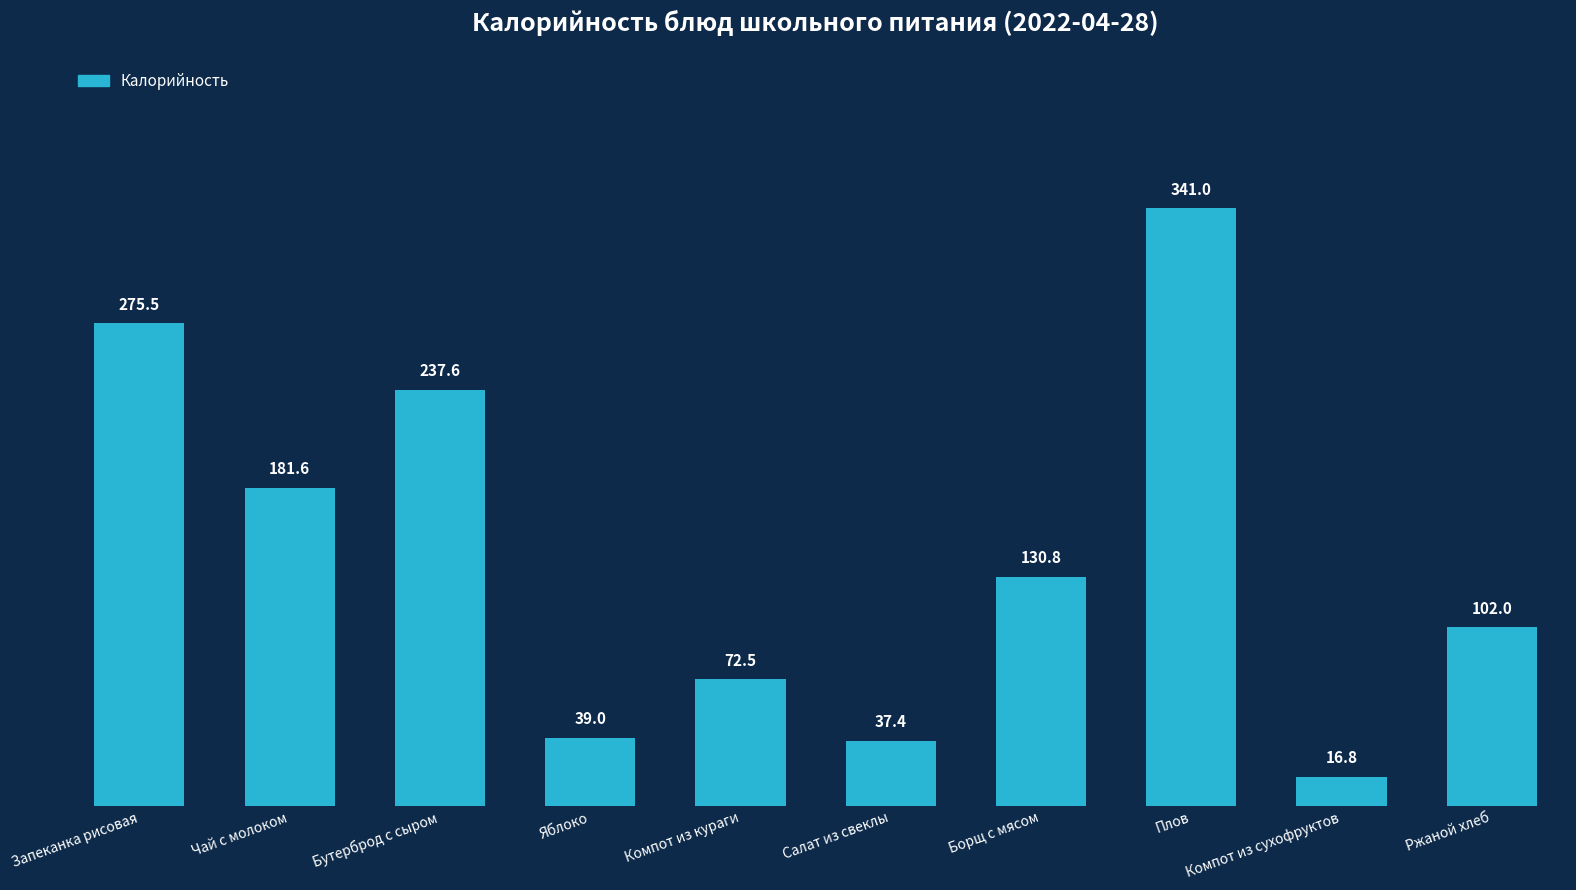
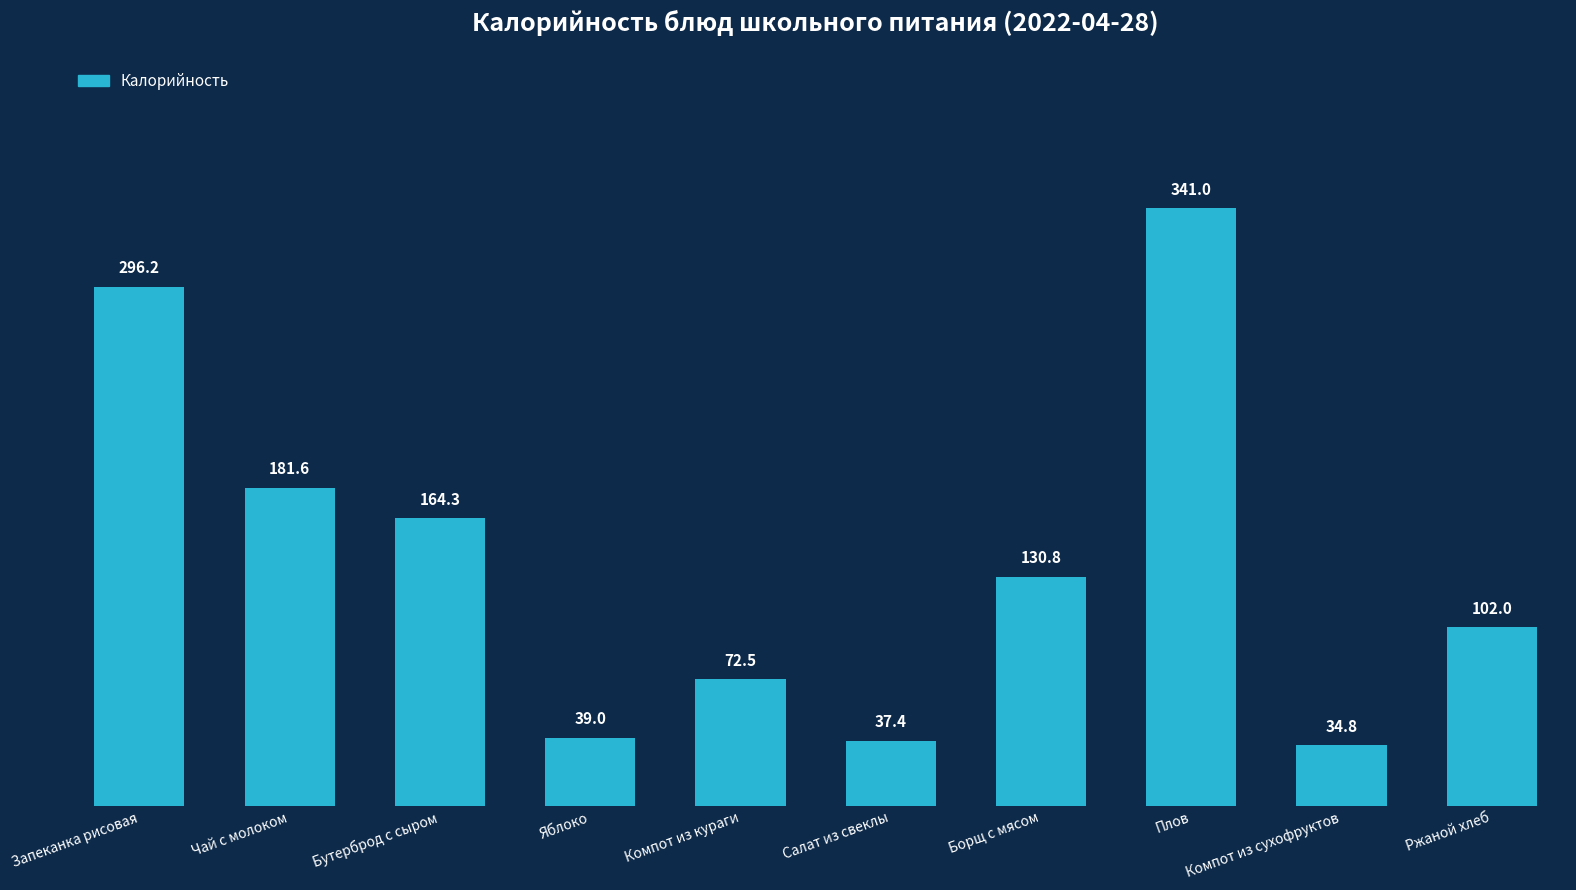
  {
-   "Запеканка рисовая": 275.5,
+   "Запеканка рисовая": 296.2,
    "Чай с молоком": 181.6,
-   "Бутерброд с сыром": 237.6,
+   "Бутерброд с сыром": 164.3,
    "Яблоко": 39.0,
    "Компот из кураги": 72.5,
    "Салат из свеклы": 37.4,
    "Борщ с мясом": 130.8,
    "Плов": 341.0,
-   "Компот из сухофруктов": 16.8,
+   "Компот из сухофруктов": 34.8,
    "Ржаной хлеб": 102.0
  }
